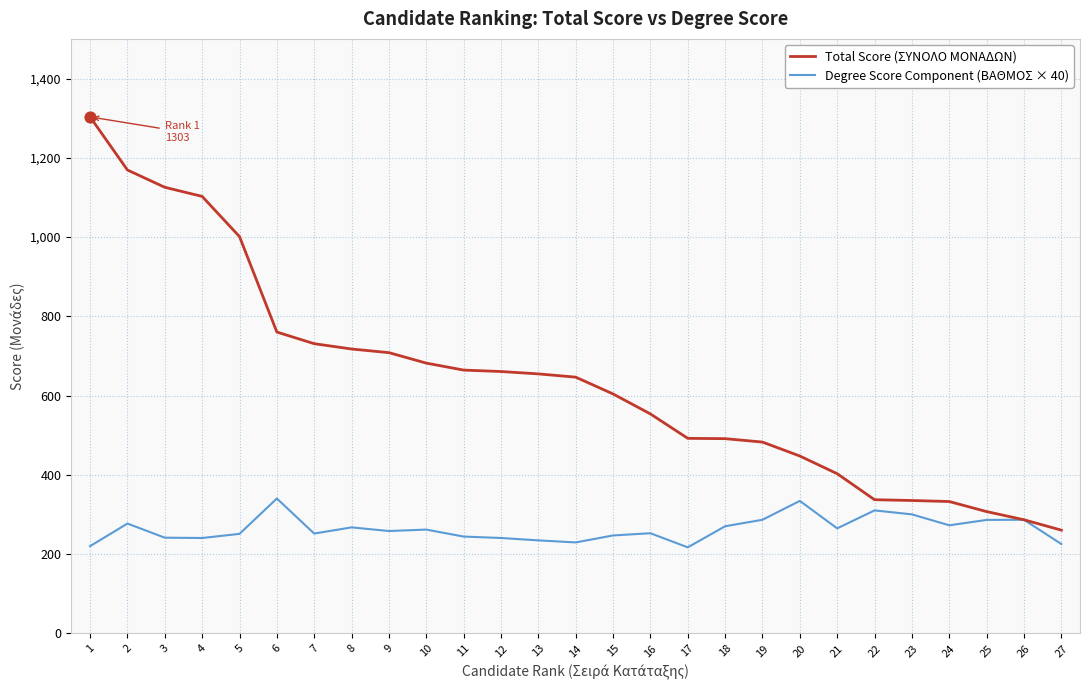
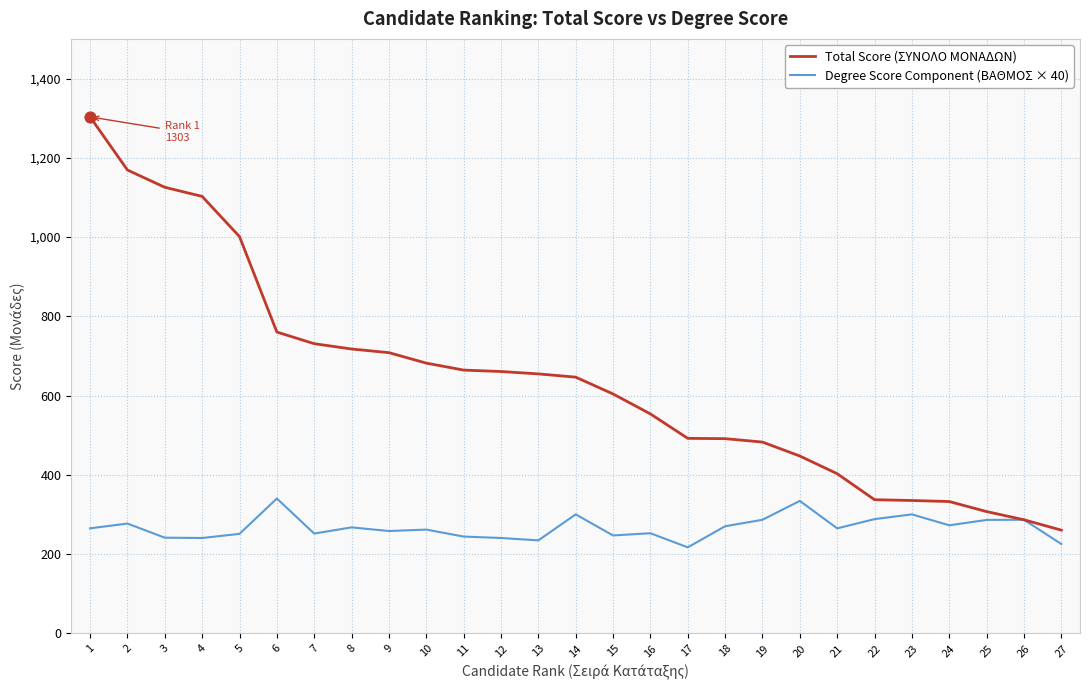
  {
    "Degree Score Component (ΒΑΘΜΟΣ × 40)": {
-     "1": 220,
+     "1": 270,
      "2": 280,
      "3": 240,
      "4": 240,
      "5": 250,
      "6": 340,
      "7": 250,
      "8": 270,
      "9": 260,
      "10": 260,
      "11": 240,
      "12": 240,
      "13": 230,
-     "14": 230,
+     "14": 300,
      "15": 250,
      "16": 250,
      "17": 220,
      "18": 270,
      "19": 290,
      "20": 330,
      "21": 270,
-     "22": 310,
+     "22": 290,
      "23": 300,
      "24": 270,
      "25": 290,
      "27": 230
    }
  }
